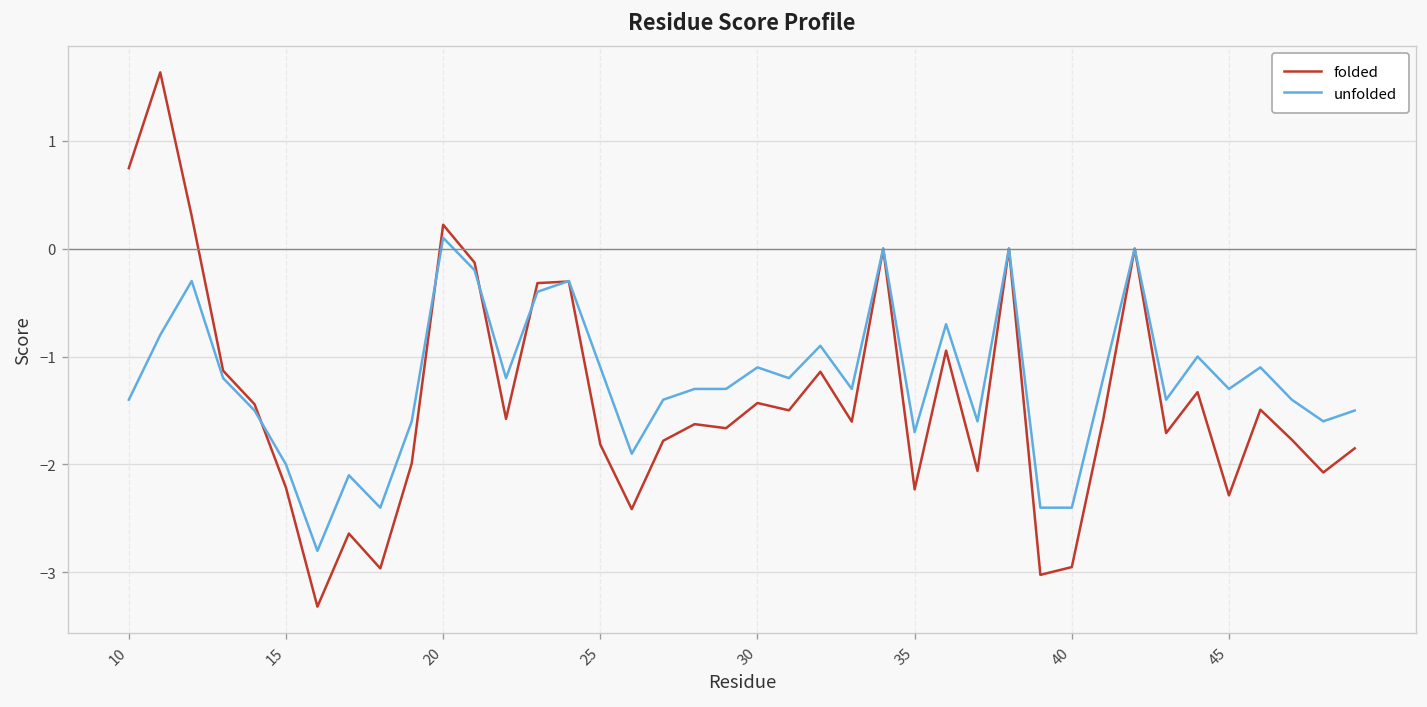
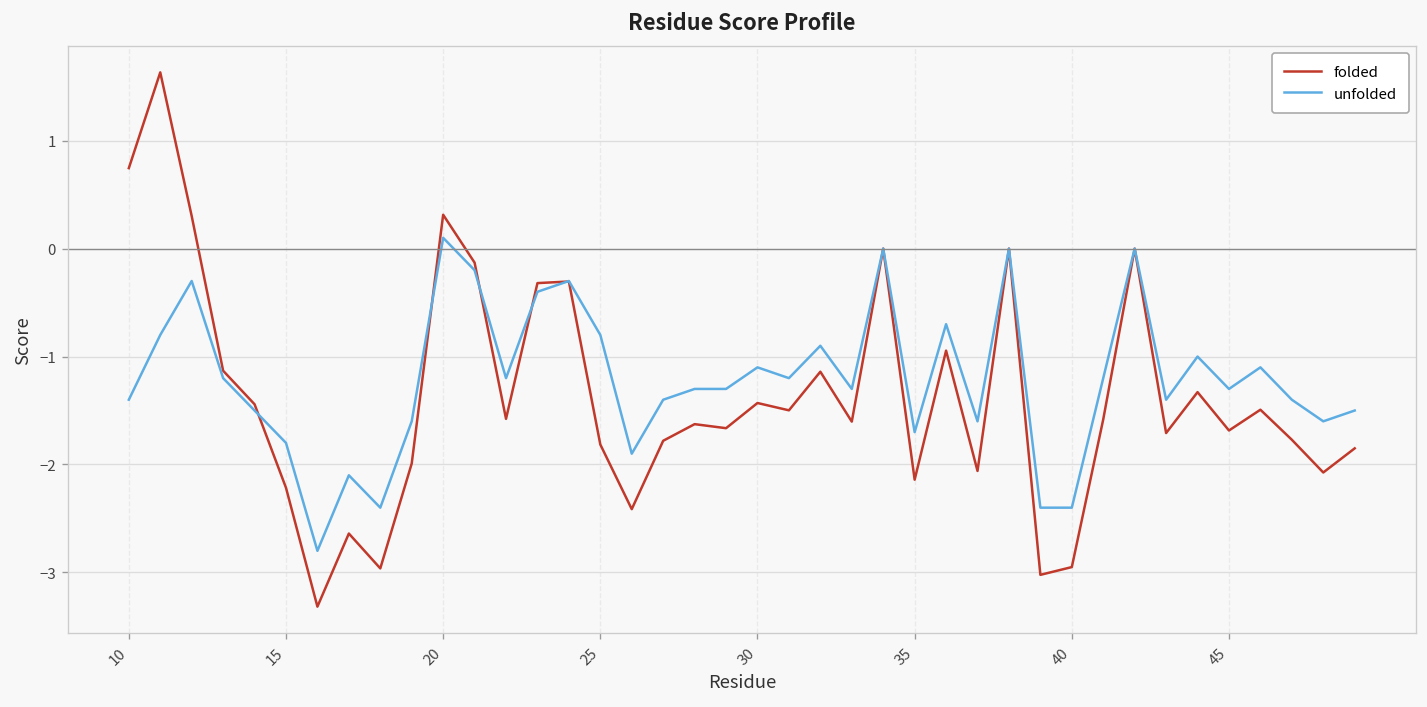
  {
    "folded": {
      "10": 0.7,
      "15": -2.2,
-     "20": 0.2,
+     "20": 0.3,
      "25": -1.8,
      "30": -1.4,
-     "35": -2.2,
+     "35": -2.1,
      "40": -3.0,
-     "45": -2.3
+     "45": -1.7
    },
    "unfolded": {
      "10": -1.4,
-     "15": -2.0,
+     "15": -1.8,
      "20": 0.1,
-     "25": -1.1,
+     "25": -0.8,
      "30": -1.1,
      "35": -1.7,
      "40": -2.4,
      "45": -1.3
    }
  }
